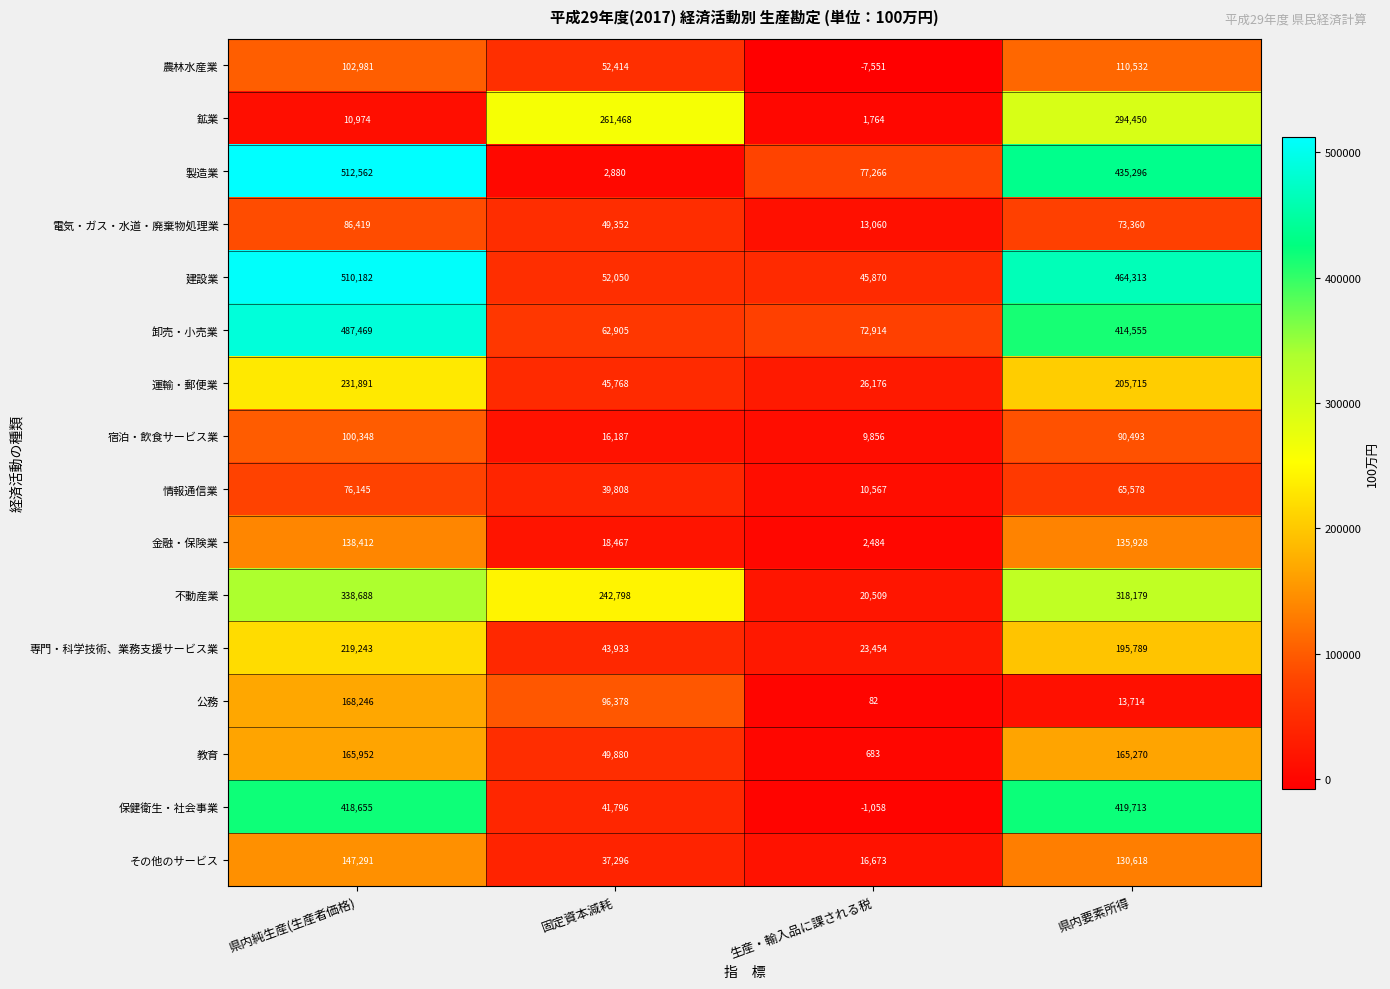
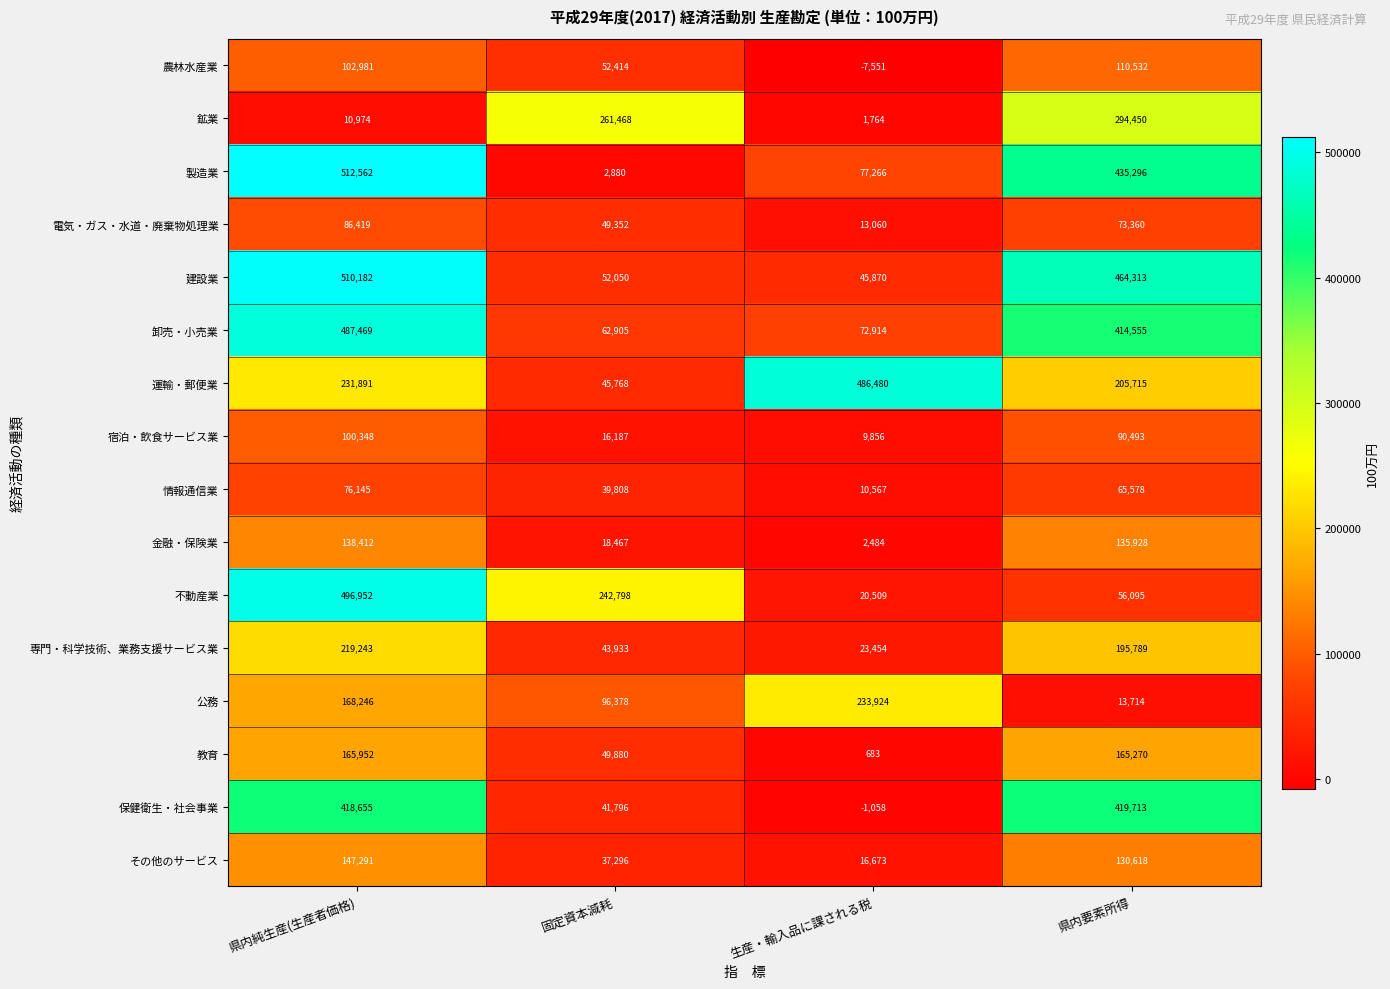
  {
    "農林水産業": {
      "県内純生産(生産者価格)": "102,981",
      "固定資本減耗": "52,414",
      "生産・輸入品に課される税": "-7,551",
      "県内要素所得": "110,532"
    },
    "鉱業": {
      "県内純生産(生産者価格)": "10,974",
      "固定資本減耗": "261,468",
      "生産・輸入品に課される税": "1,764",
      "県内要素所得": "294,450"
    },
    "製造業": {
      "県内純生産(生産者価格)": "512,562",
      "固定資本減耗": "2,880",
      "生産・輸入品に課される税": "77,266",
      "県内要素所得": "435,296"
    },
    "電気・ガス・水道・廃棄物処理業": {
      "県内純生産(生産者価格)": "86,419",
      "固定資本減耗": "49,352",
      "生産・輸入品に課される税": "13,060",
      "県内要素所得": "73,360"
    },
    "建設業": {
      "県内純生産(生産者価格)": "510,182",
      "固定資本減耗": "52,050",
      "生産・輸入品に課される税": "45,870",
      "県内要素所得": "464,313"
    },
    "卸売・小売業": {
      "県内純生産(生産者価格)": "487,469",
      "固定資本減耗": "62,905",
      "生産・輸入品に課される税": "72,914",
      "県内要素所得": "414,555"
    },
    "運輸・郵便業": {
      "県内純生産(生産者価格)": "231,891",
      "固定資本減耗": "45,768",
-     "生産・輸入品に課される税": "26,176",
+     "生産・輸入品に課される税": "486,480",
      "県内要素所得": "205,715"
    },
    "宿泊・飲食サービス業": {
      "県内純生産(生産者価格)": "100,348",
      "固定資本減耗": "16,187",
      "生産・輸入品に課される税": "9,856",
      "県内要素所得": "90,493"
    },
    "情報通信業": {
      "県内純生産(生産者価格)": "76,145",
      "固定資本減耗": "39,808",
      "生産・輸入品に課される税": "10,567",
      "県内要素所得": "65,578"
    },
    "金融・保険業": {
      "県内純生産(生産者価格)": "138,412",
      "固定資本減耗": "18,467",
      "生産・輸入品に課される税": "2,484",
      "県内要素所得": "135,928"
    },
    "不動産業": {
-     "県内純生産(生産者価格)": "338,688",
+     "県内純生産(生産者価格)": "496,952",
      "固定資本減耗": "242,798",
      "生産・輸入品に課される税": "20,509",
-     "県内要素所得": "318,179"
+     "県内要素所得": "56,095"
    },
    "専門・科学技術、業務支援サービス業": {
      "県内純生産(生産者価格)": "219,243",
      "固定資本減耗": "43,933",
      "生産・輸入品に課される税": "23,454",
      "県内要素所得": "195,789"
    },
    "公務": {
      "県内純生産(生産者価格)": "168,246",
      "固定資本減耗": "96,378",
-     "生産・輸入品に課される税": "82",
+     "生産・輸入品に課される税": "233,924",
      "県内要素所得": "13,714"
    },
    "教育": {
      "県内純生産(生産者価格)": "165,952",
      "固定資本減耗": "49,880",
      "生産・輸入品に課される税": "683",
      "県内要素所得": "165,270"
    },
    "保健衛生・社会事業": {
      "県内純生産(生産者価格)": "418,655",
      "固定資本減耗": "41,796",
      "生産・輸入品に課される税": "-1,058",
      "県内要素所得": "419,713"
    },
    "その他のサービス": {
      "県内純生産(生産者価格)": "147,291",
      "固定資本減耗": "37,296",
      "生産・輸入品に課される税": "16,673",
      "県内要素所得": "130,618"
    }
  }
